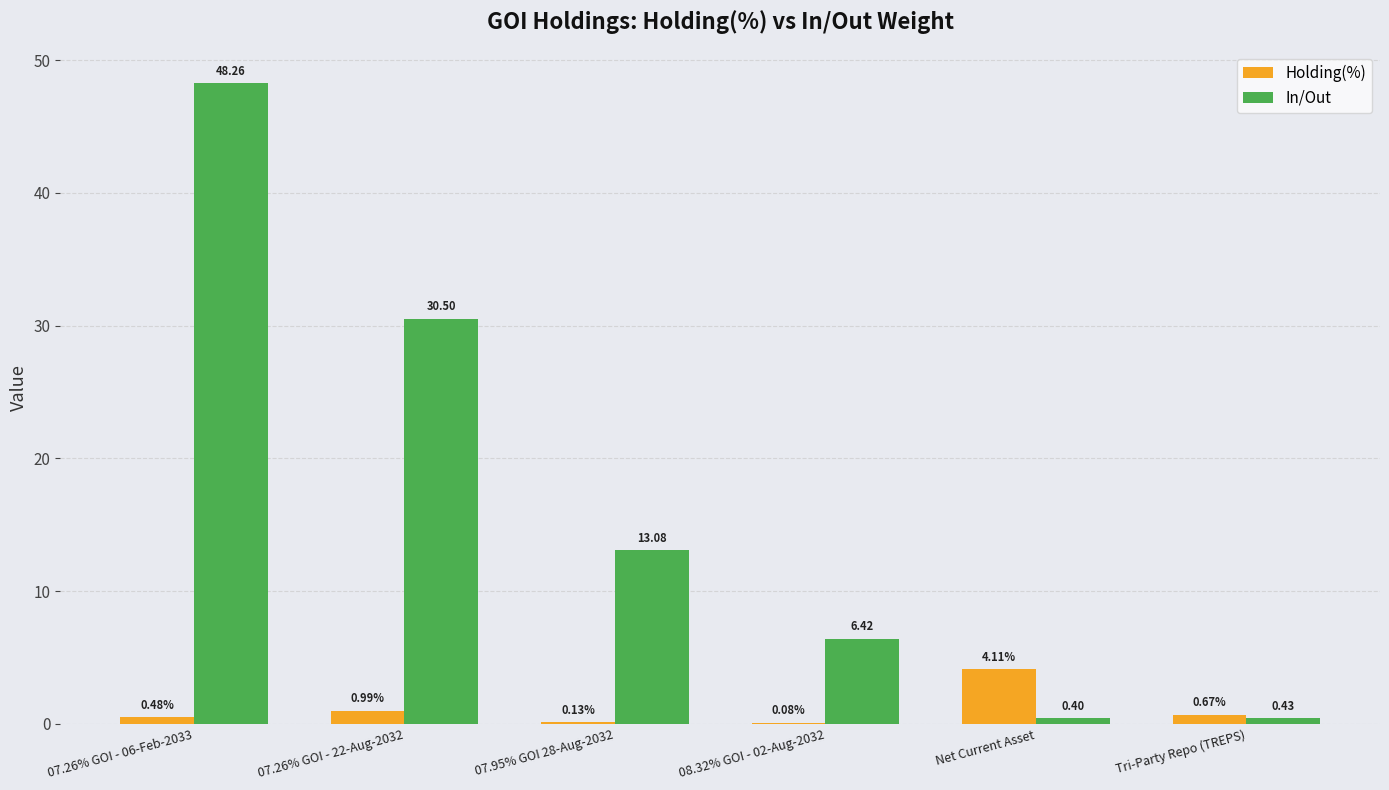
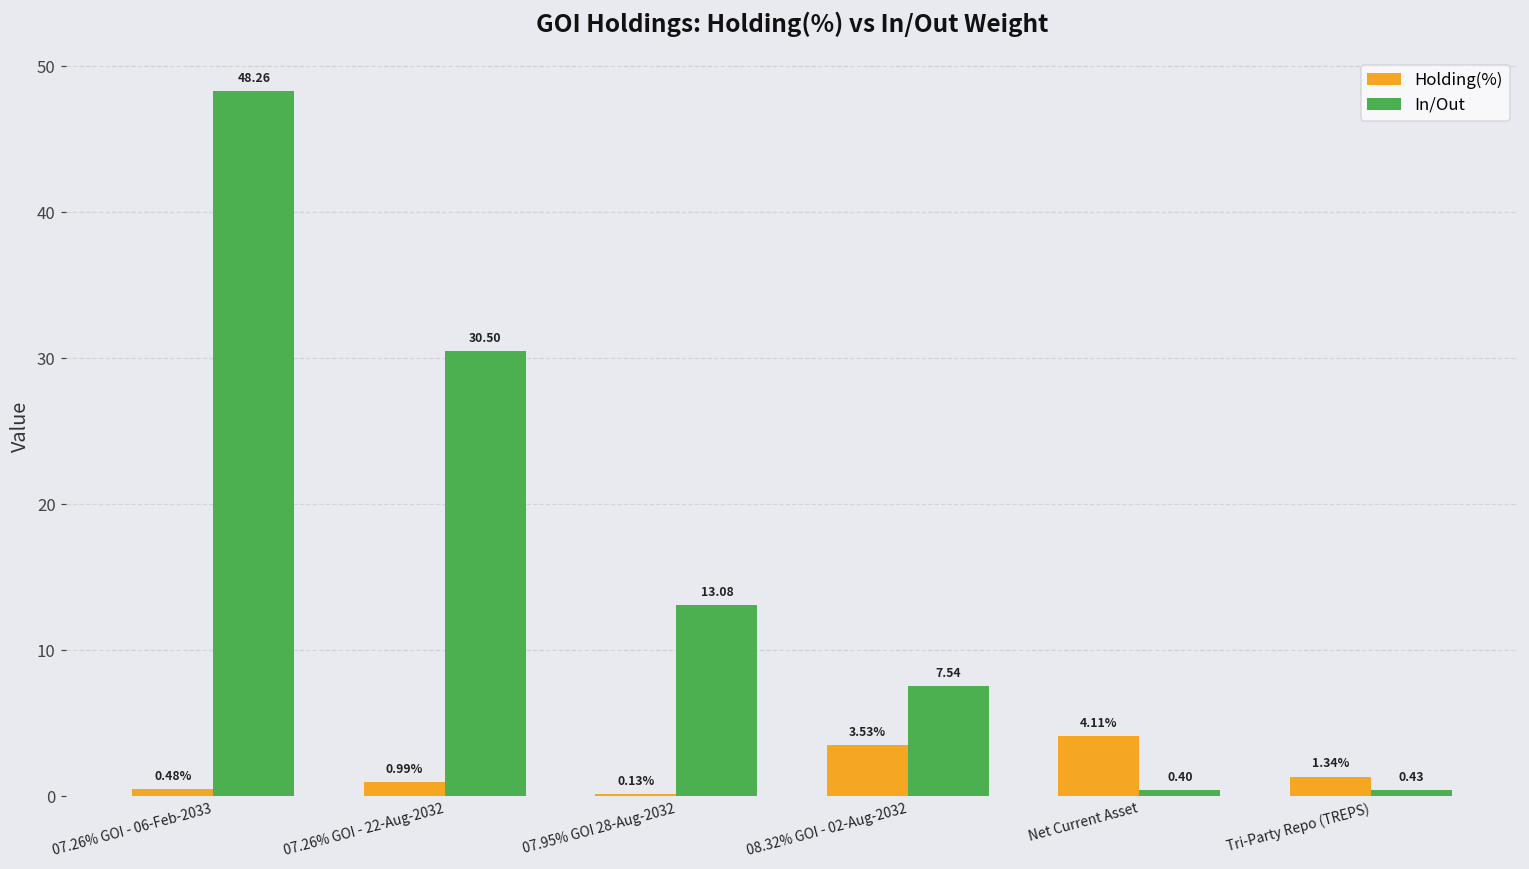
  {
    "Holding(%)": {
      "07.26% GOI - 06-Feb-2033": "0.48%",
      "07.26% GOI - 22-Aug-2032": "0.99%",
      "07.95% GOI 28-Aug-2032": "0.13%",
-     "08.32% GOI - 02-Aug-2032": "0.08%",
+     "08.32% GOI - 02-Aug-2032": "3.53%",
      "Net Current Asset": "4.11%",
-     "Tri-Party Repo (TREPS)": "0.67%"
+     "Tri-Party Repo (TREPS)": "1.34%"
    },
    "In/Out": {
      "07.26% GOI - 06-Feb-2033": "48.26",
      "07.26% GOI - 22-Aug-2032": "30.50",
      "07.95% GOI 28-Aug-2032": "13.08",
-     "08.32% GOI - 02-Aug-2032": "6.42",
+     "08.32% GOI - 02-Aug-2032": "7.54",
      "Net Current Asset": "0.40",
      "Tri-Party Repo (TREPS)": "0.43"
    }
  }
